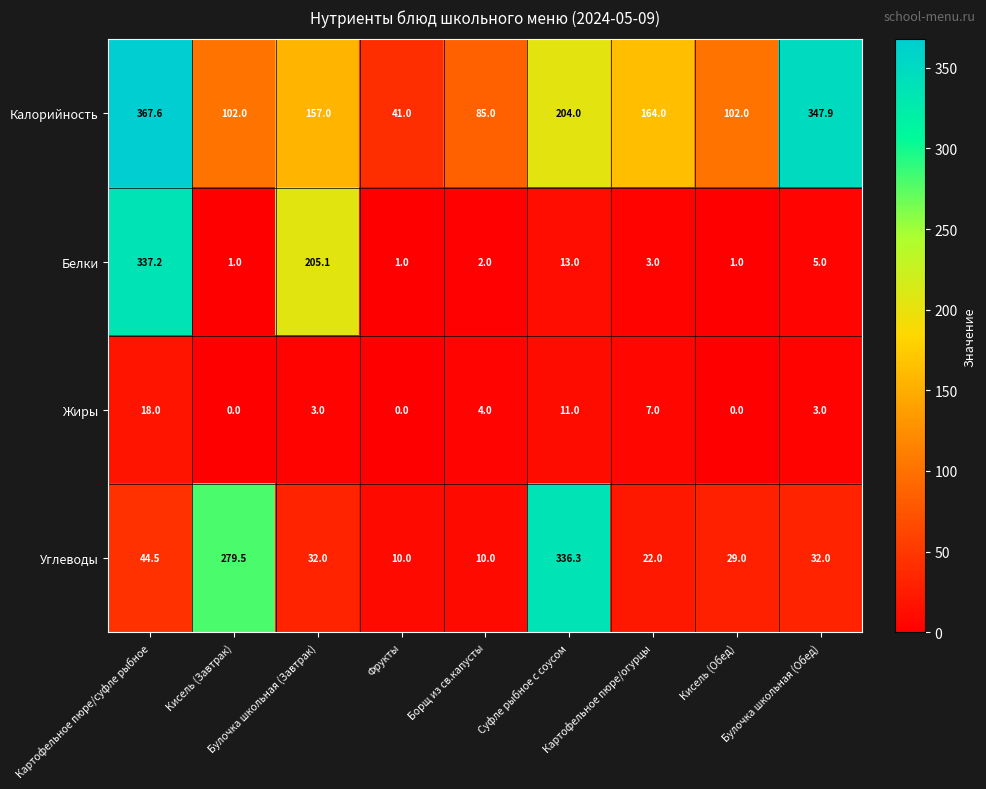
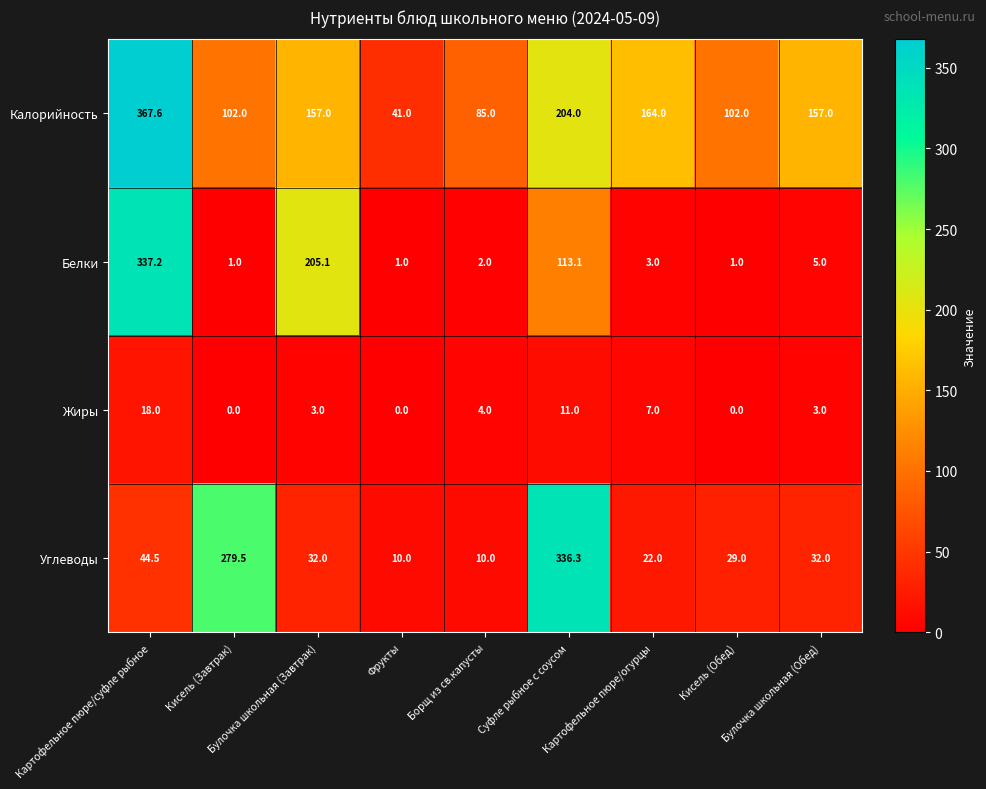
  {
    "Калорийность": {
      "Картофельное пюре/суфле рыбное": 367.6,
      "Кисель (Завтрак)": 102.0,
      "Булочка школьная (Завтрак)": 157.0,
      "Фрукты": 41.0,
      "Борщ из св.капусты": 85.0,
      "Суфле рыбное с соусом": 204.0,
      "Картофельное пюре/огурцы": 164.0,
      "Кисель (Обед)": 102.0,
-     "Булочка школьная (Обед)": 347.9
+     "Булочка школьная (Обед)": 157.0
    },
    "Белки": {
      "Картофельное пюре/суфле рыбное": 337.2,
      "Кисель (Завтрак)": 1.0,
      "Булочка школьная (Завтрак)": 205.1,
      "Фрукты": 1.0,
      "Борщ из св.капусты": 2.0,
-     "Суфле рыбное с соусом": 13.0,
+     "Суфле рыбное с соусом": 113.1,
      "Картофельное пюре/огурцы": 3.0,
      "Кисель (Обед)": 1.0,
      "Булочка школьная (Обед)": 5.0
    },
    "Жиры": {
      "Картофельное пюре/суфле рыбное": 18.0,
      "Кисель (Завтрак)": 0.0,
      "Булочка школьная (Завтрак)": 3.0,
      "Фрукты": 0.0,
      "Борщ из св.капусты": 4.0,
      "Суфле рыбное с соусом": 11.0,
      "Картофельное пюре/огурцы": 7.0,
      "Кисель (Обед)": 0.0,
      "Булочка школьная (Обед)": 3.0
    },
    "Углеводы": {
      "Картофельное пюре/суфле рыбное": 44.5,
      "Кисель (Завтрак)": 279.5,
      "Булочка школьная (Завтрак)": 32.0,
      "Фрукты": 10.0,
      "Борщ из св.капусты": 10.0,
      "Суфле рыбное с соусом": 336.3,
      "Картофельное пюре/огурцы": 22.0,
      "Кисель (Обед)": 29.0,
      "Булочка школьная (Обед)": 32.0
    }
  }
